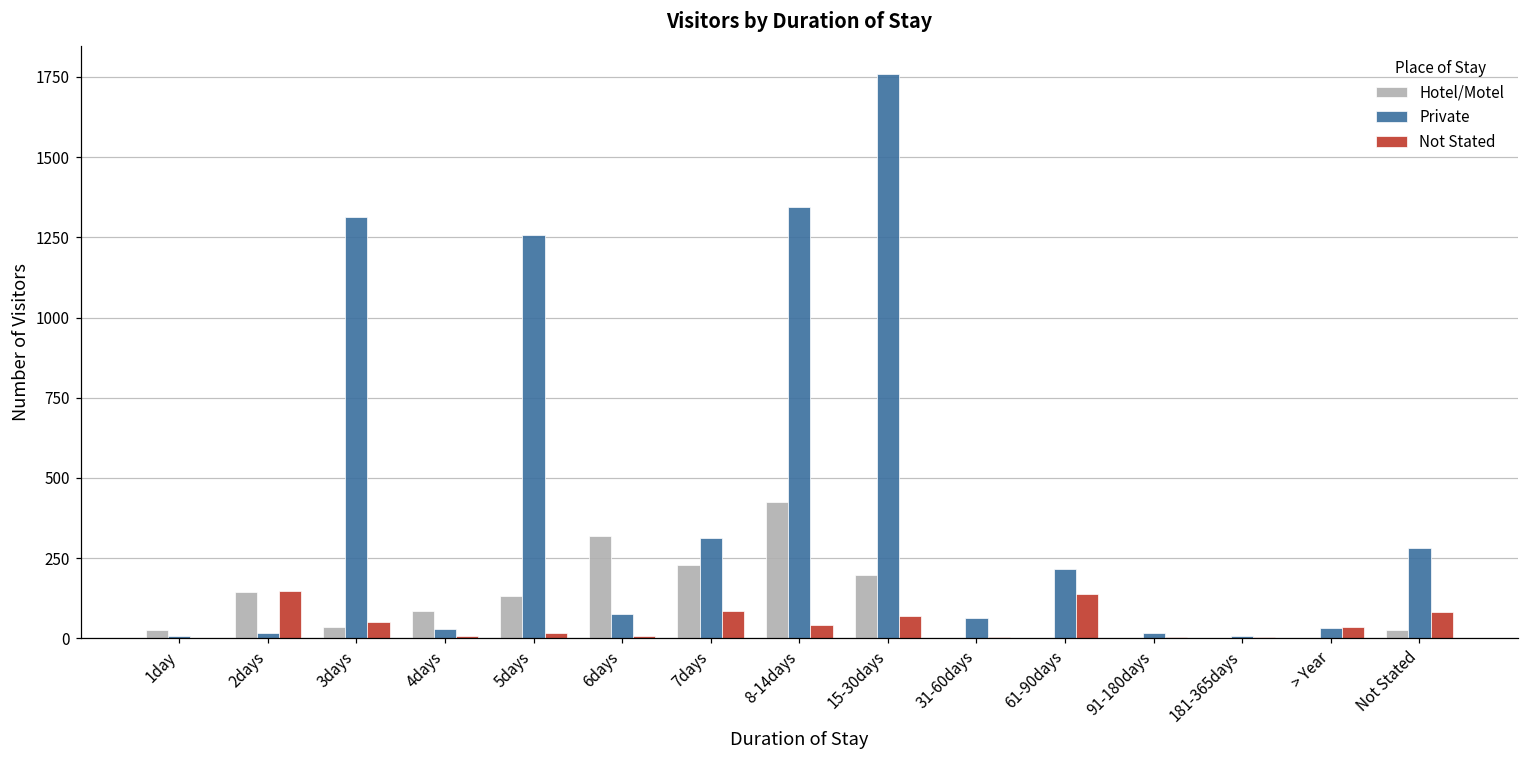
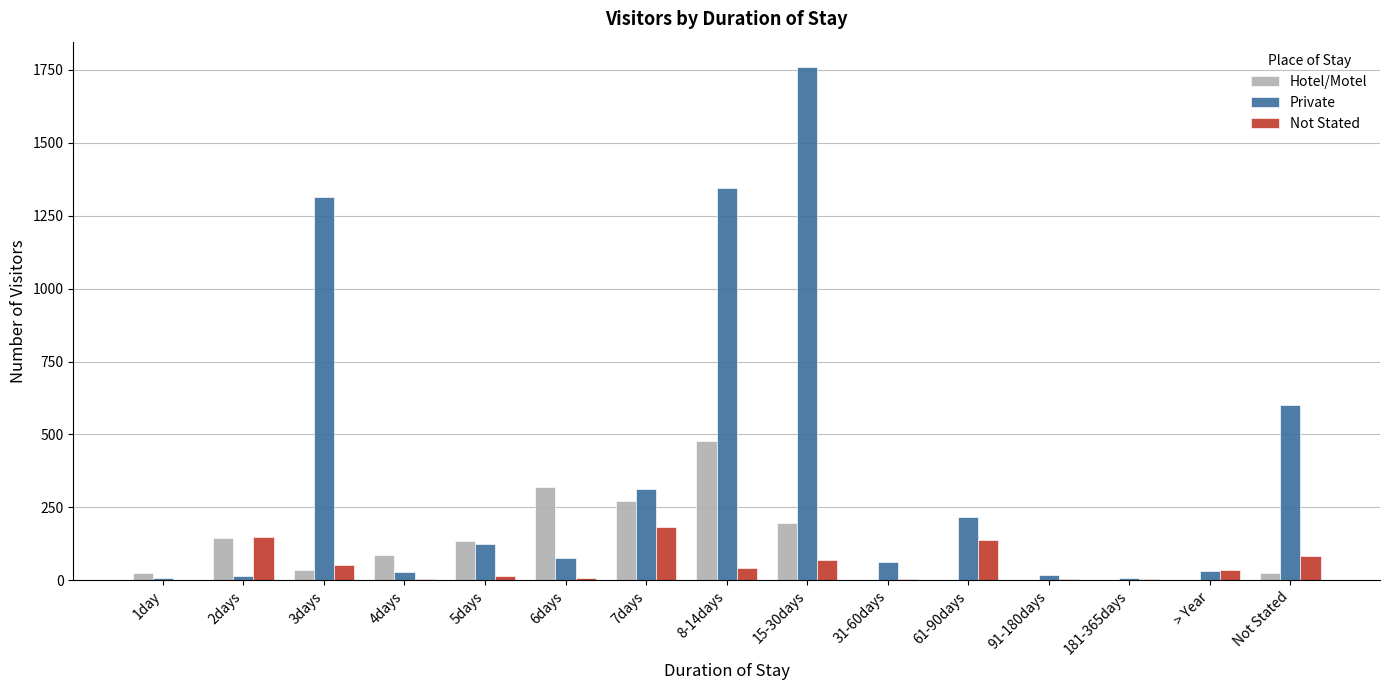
  {
    "Hotel/Motel": {
      "1day": 30,
      "2days": 150,
      "3days": 40,
      "4days": 90,
      "5days": 130,
      "6days": 320,
-     "7days": 230,
-     "8-14days": 430,
+     "7days": 270,
+     "8-14days": 480,
      "15-30days": 200,
      "31-60days": 0,
      "61-90days": 0,
      "91-180days": 0,
      "181-365days": 0,
      "> Year": 0,
      "Not Stated": 30
    },
    "Private": {
      "2days": 20,
      "3days": 1310,
      "4days": 30,
-     "5days": 1260,
+     "5days": 130,
      "6days": 80,
      "7days": 310,
      "8-14days": 1340,
      "15-30days": 1760,
      "31-60days": 60,
      "61-90days": 220,
      "91-180days": 20,
      "> Year": 30,
-     "Not Stated": 280
+     "Not Stated": 600
    },
    "Not Stated": {
      "1day": 0,
      "2days": 150,
      "3days": 50,
      "5days": 20,
-     "7days": 90,
+     "7days": 180,
      "8-14days": 40,
      "15-30days": 70,
      "61-90days": 140,
      "> Year": 30,
      "Not Stated": 80
    }
  }
